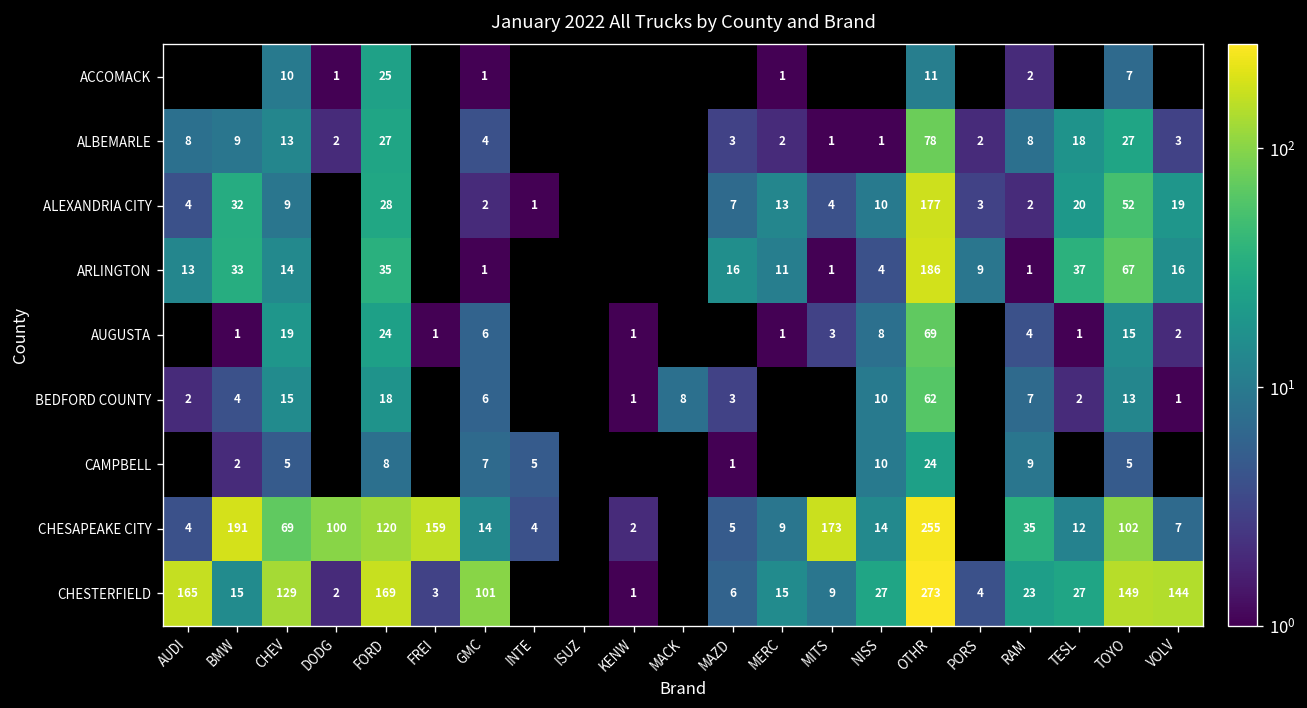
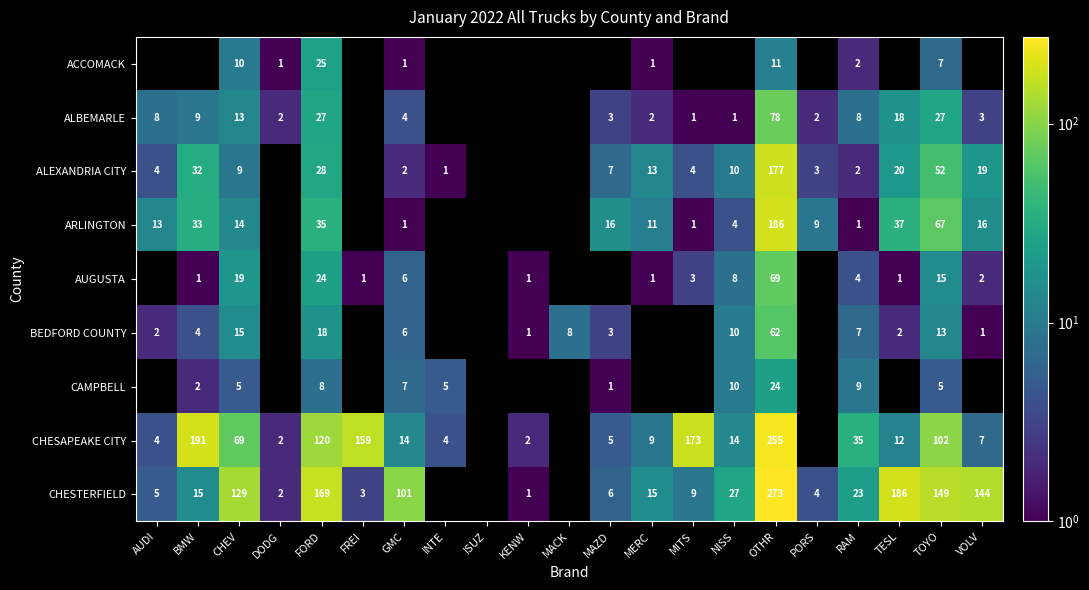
  {
    "ACCOMACK": {
      "CHEV": 10,
      "DODG": 1,
      "FORD": 25,
      "GMC": 1,
      "MERC": 1,
      "OTHR": 11,
      "RAM": 2,
      "TOYO": 7
    },
    "ALBEMARLE": {
      "AUDI": 8,
      "BMW": 9,
      "CHEV": 13,
      "DODG": 2,
      "FORD": 27,
      "GMC": 4,
      "MAZD": 3,
      "MERC": 2,
      "MITS": 1,
      "NISS": 1,
      "OTHR": 78,
      "PORS": 2,
      "RAM": 8,
      "TESL": 18,
      "TOYO": 27,
      "VOLV": 3
    },
    "ALEXANDRIA CITY": {
      "AUDI": 4,
      "BMW": 32,
      "CHEV": 9,
      "FORD": 28,
      "GMC": 2,
      "INTE": 1,
      "MAZD": 7,
      "MERC": 13,
      "MITS": 4,
      "NISS": 10,
      "OTHR": 177,
      "PORS": 3,
      "RAM": 2,
      "TESL": 20,
      "TOYO": 52,
      "VOLV": 19
    },
    "ARLINGTON": {
      "AUDI": 13,
      "BMW": 33,
      "CHEV": 14,
      "FORD": 35,
      "GMC": 1,
      "MAZD": 16,
      "MERC": 11,
      "MITS": 1,
      "NISS": 4,
      "OTHR": 186,
      "PORS": 9,
      "RAM": 1,
      "TESL": 37,
      "TOYO": 67,
      "VOLV": 16
    },
    "AUGUSTA": {
      "BMW": 1,
      "CHEV": 19,
      "FORD": 24,
      "FREI": 1,
      "GMC": 6,
      "KENW": 1,
      "MERC": 1,
      "MITS": 3,
      "NISS": 8,
      "OTHR": 69,
      "RAM": 4,
      "TESL": 1,
      "TOYO": 15,
      "VOLV": 2
    },
    "BEDFORD COUNTY": {
      "AUDI": 2,
      "BMW": 4,
      "CHEV": 15,
      "FORD": 18,
      "GMC": 6,
      "KENW": 1,
      "MACK": 8,
      "MAZD": 3,
      "NISS": 10,
      "OTHR": 62,
      "RAM": 7,
      "TESL": 2,
      "TOYO": 13,
      "VOLV": 1
    },
    "CAMPBELL": {
      "BMW": 2,
      "CHEV": 5,
      "FORD": 8,
      "GMC": 7,
      "INTE": 5,
      "MAZD": 1,
      "NISS": 10,
      "OTHR": 24,
      "RAM": 9,
      "TOYO": 5
    },
    "CHESAPEAKE CITY": {
      "AUDI": 4,
      "BMW": 191,
      "CHEV": 69,
-     "DODG": 100,
+     "DODG": 2,
      "FORD": 120,
      "FREI": 159,
      "GMC": 14,
      "INTE": 4,
      "KENW": 2,
      "MAZD": 5,
      "MERC": 9,
      "MITS": 173,
      "NISS": 14,
      "OTHR": 255,
      "RAM": 35,
      "TESL": 12,
      "TOYO": 102,
      "VOLV": 7
    },
    "CHESTERFIELD": {
-     "AUDI": 165,
+     "AUDI": 5,
      "BMW": 15,
      "CHEV": 129,
      "DODG": 2,
      "FORD": 169,
      "FREI": 3,
      "GMC": 101,
      "KENW": 1,
      "MAZD": 6,
      "MERC": 15,
      "MITS": 9,
      "NISS": 27,
      "OTHR": 273,
      "PORS": 4,
      "RAM": 23,
-     "TESL": 27,
+     "TESL": 186,
      "TOYO": 149,
      "VOLV": 144
    }
  }
